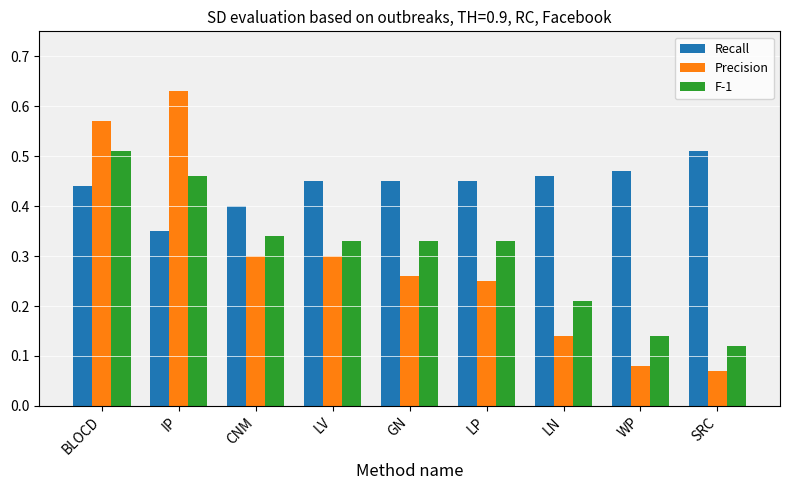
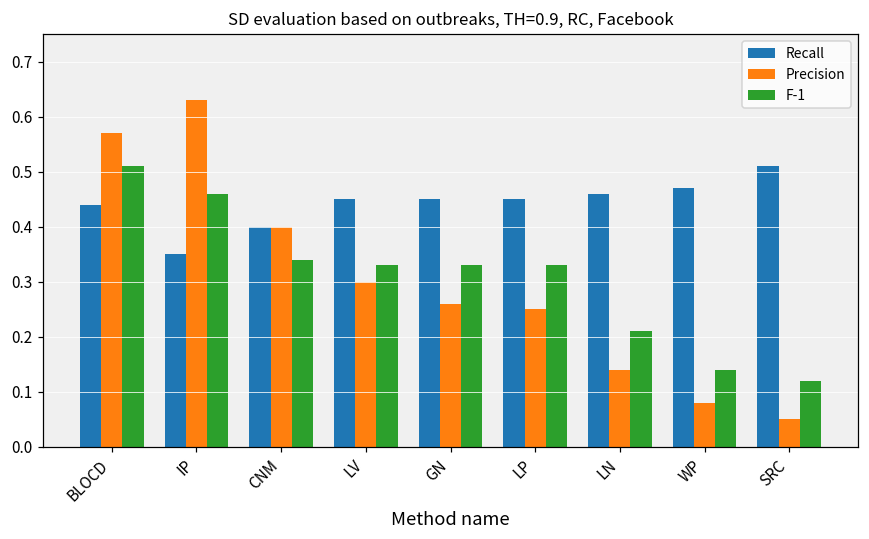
  {
    "Recall": {
      "BLOCD": 0.44,
      "IP": 0.35,
      "CNM": 0.40,
      "LV": 0.45,
      "GN": 0.45,
      "LP": 0.45,
      "LN": 0.46,
      "WP": 0.47,
      "SRC": 0.51
    },
    "Precision": {
      "BLOCD": 0.57,
      "IP": 0.63,
-     "CNM": 0.3,
+     "CNM": 0.4,
      "LV": 0.30,
      "GN": 0.26,
      "LP": 0.25,
      "LN": 0.14,
      "WP": 0.08,
-     "SRC": 0.07
+     "SRC": 0.05
    },
    "F-1": {
      "BLOCD": 0.51,
      "IP": 0.46,
      "CNM": 0.34,
      "LV": 0.33,
      "GN": 0.33,
      "LP": 0.33,
      "LN": 0.21,
      "WP": 0.14,
      "SRC": 0.12
    }
  }
